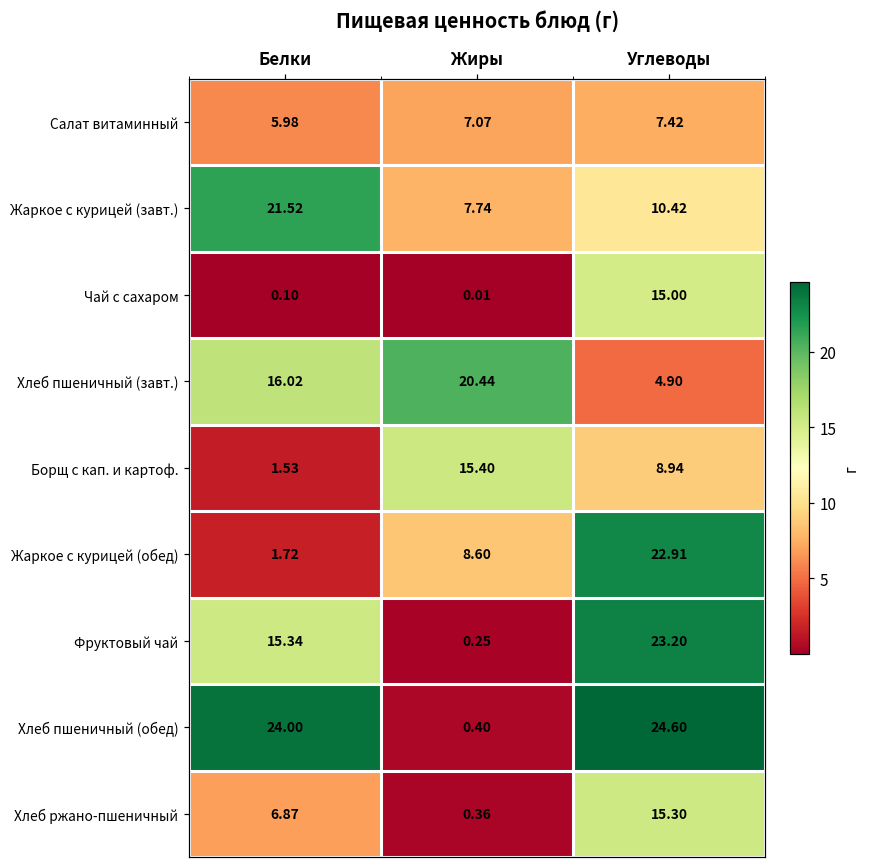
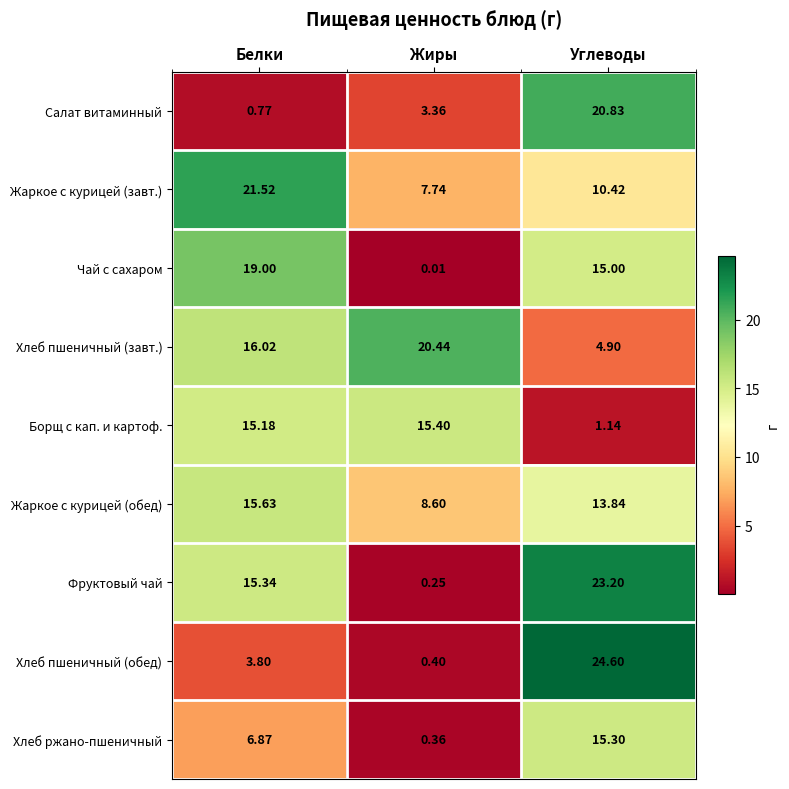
  {
    "Салат витаминный": {
-     "Белки": 5.98,
-     "Жиры": 7.07,
-     "Углеводы": 7.42
+     "Белки": 0.77,
+     "Жиры": 3.36,
+     "Углеводы": 20.83
    },
    "Жаркое с курицей (завт.)": {
      "Белки": 21.52,
      "Жиры": 7.74,
      "Углеводы": 10.42
    },
    "Чай с сахаром": {
-     "Белки": 0.10,
+     "Белки": 19.00,
      "Жиры": 0.01,
      "Углеводы": 15.00
    },
    "Хлеб пшеничный (завт.)": {
      "Белки": 16.02,
      "Жиры": 20.44,
      "Углеводы": 4.90
    },
    "Борщ с кап. и картоф.": {
-     "Белки": 1.53,
+     "Белки": 15.18,
      "Жиры": 15.40,
-     "Углеводы": 8.94
+     "Углеводы": 1.14
    },
    "Жаркое с курицей (обед)": {
-     "Белки": 1.72,
+     "Белки": 15.63,
      "Жиры": 8.60,
-     "Углеводы": 22.91
+     "Углеводы": 13.84
    },
    "Фруктовый чай": {
      "Белки": 15.34,
      "Жиры": 0.25,
      "Углеводы": 23.20
    },
    "Хлеб пшеничный (обед)": {
-     "Белки": 24.00,
+     "Белки": 3.80,
      "Жиры": 0.40,
      "Углеводы": 24.60
    },
    "Хлеб ржано-пшеничный": {
      "Белки": 6.87,
      "Жиры": 0.36,
      "Углеводы": 15.30
    }
  }
